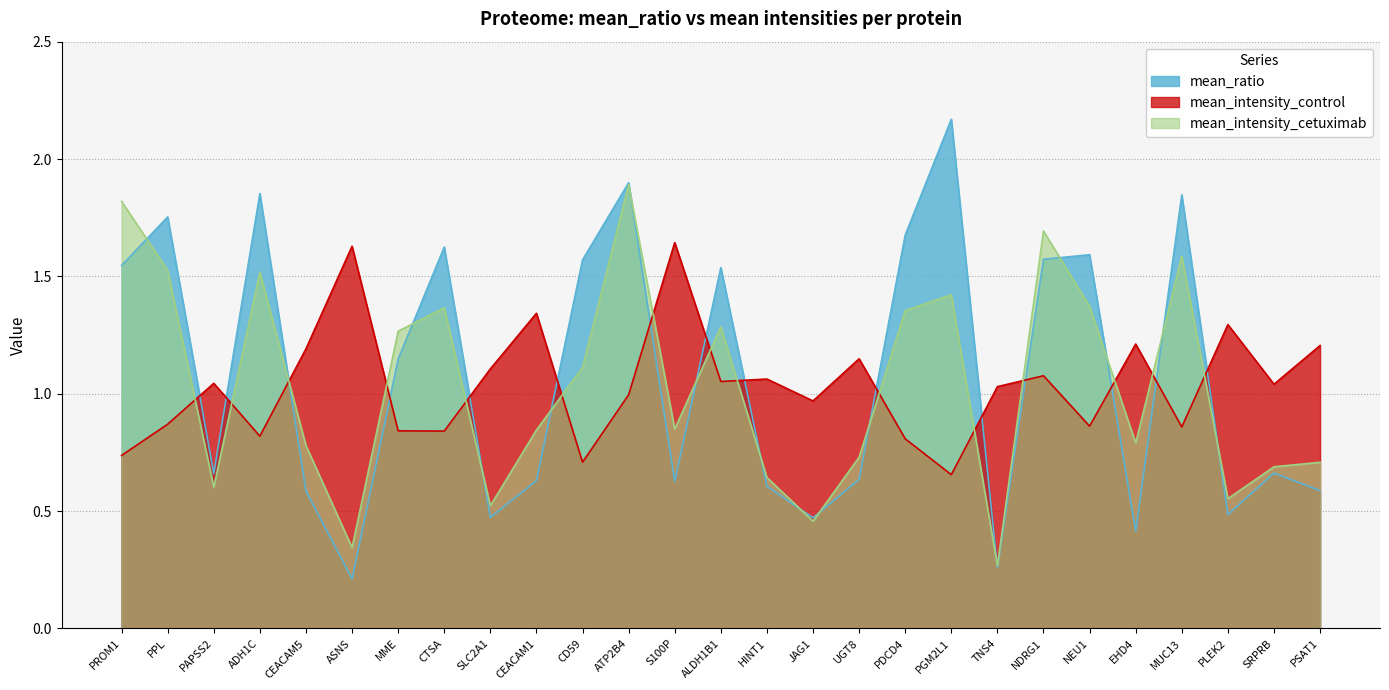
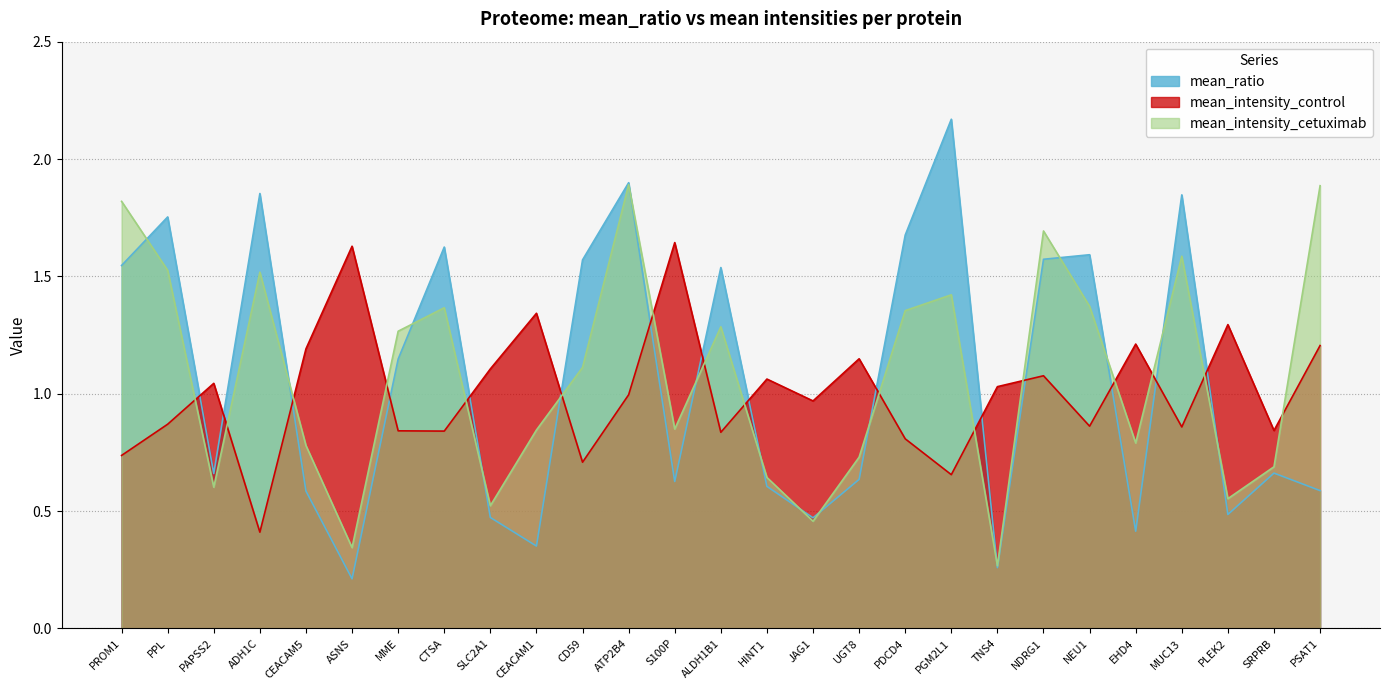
  {
    "mean_ratio": {
      "PROM1": 1.55,
      "PPL": 1.75,
      "PAPSS2": 0.66,
      "ADH1C": 1.85,
      "CEACAM5": 0.59,
      "ASNS": 0.21,
      "MME": 1.15,
      "CTSA": 1.62,
      "SLC2A1": 0.47,
-     "CEACAM1": 0.63,
+     "CEACAM1": 0.35,
      "CD59": 1.57,
      "S100P": 0.63,
      "ALDH1B1": 1.54,
      "HINT1": 0.61,
      "JAG1": 0.47,
      "UGT8": 0.64,
      "PDCD4": 1.68,
      "PGM2L1": 2.17,
      "NDRG1": 1.57,
      "NEU1": 1.59,
      "EHD4": 0.41,
      "MUC13": 1.85,
      "PLEK2": 0.49,
      "SRPRB": 0.66,
      "PSAT1": 0.59
    },
    "mean_intensity_control": {
      "PROM1": 0.74,
      "PPL": 0.87,
      "PAPSS2": 1.04,
-     "ADH1C": 0.82,
+     "ADH1C": 0.41,
      "CEACAM5": 1.19,
      "ASNS": 1.63,
      "MME": 0.84,
      "CTSA": 0.84,
      "SLC2A1": 1.11,
      "CEACAM1": 1.34,
      "CD59": 0.71,
      "ATP2B4": 1.00,
      "S100P": 1.64,
-     "ALDH1B1": 1.05,
+     "ALDH1B1": 0.84,
      "HINT1": 1.06,
      "JAG1": 0.97,
      "UGT8": 1.15,
      "PDCD4": 0.81,
      "PGM2L1": 0.66,
      "TNS4": 1.03,
      "NDRG1": 1.08,
      "NEU1": 0.86,
      "EHD4": 1.21,
      "MUC13": 0.86,
      "PLEK2": 1.29,
-     "SRPRB": 1.04,
+     "SRPRB": 0.84,
      "PSAT1": 1.21
    },
    "mean_intensity_cetuximab": {
      "PROM1": 1.82,
      "PPL": 1.53,
      "PAPSS2": 0.60,
      "ADH1C": 1.52,
      "CEACAM5": 0.78,
      "ASNS": 0.34,
      "MME": 1.27,
      "CTSA": 1.37,
      "SLC2A1": 0.52,
      "CEACAM1": 0.85,
      "CD59": 1.11,
      "S100P": 0.85,
      "ALDH1B1": 1.29,
      "HINT1": 0.64,
      "JAG1": 0.46,
      "UGT8": 0.73,
      "PDCD4": 1.35,
      "PGM2L1": 1.42,
      "NDRG1": 1.69,
      "NEU1": 1.37,
      "EHD4": 0.79,
      "MUC13": 1.59,
      "PLEK2": 0.55,
      "SRPRB": 0.69,
-     "PSAT1": 0.71
+     "PSAT1": 1.89
    }
  }
